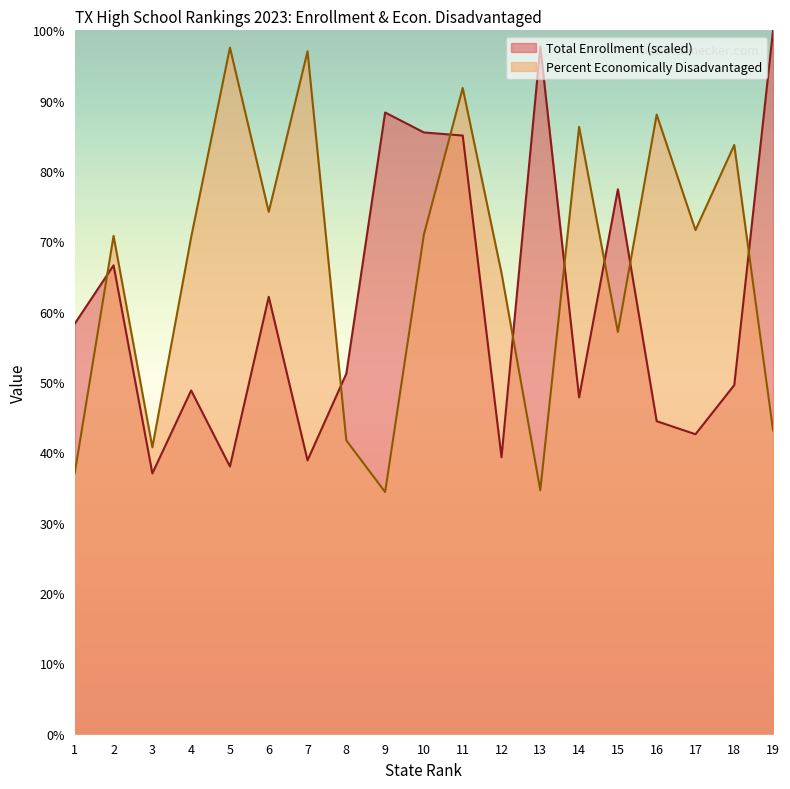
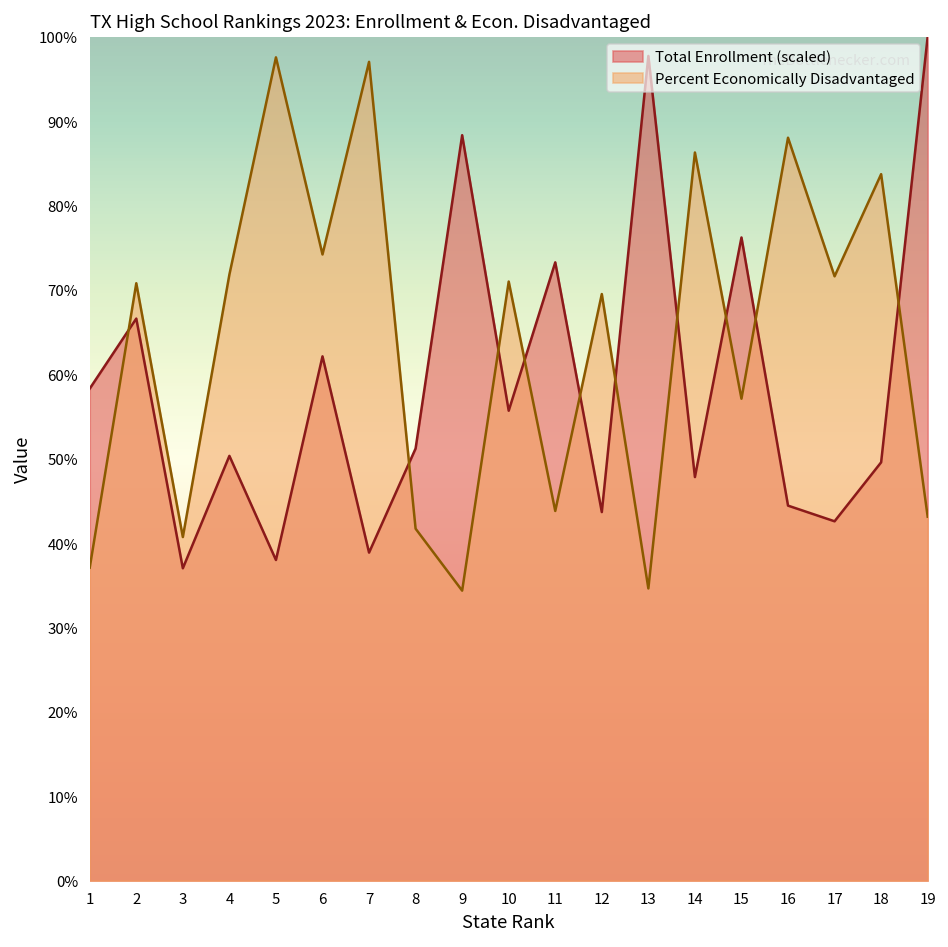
  {
    "Total Enrollment (scaled)": {
      "1": "58%",
      "2": "67%",
      "3": "37%",
-     "4": "49%",
+     "4": "50%",
      "5": "38%",
      "6": "62%",
      "7": "39%",
      "8": "51%",
      "9": "88%",
-     "10": "85%",
-     "11": "85%",
-     "12": "39%",
+     "10": "56%",
+     "11": "73%",
+     "12": "44%",
      "14": "48%",
-     "15": "77%",
+     "15": "76%",
      "16": "44%",
      "17": "43%",
      "18": "50%",
      "19": "100%"
    },
    "Percent Economically Disadvantaged": {
      "1": "37%",
      "2": "71%",
      "3": "41%",
-     "4": "71%",
+     "4": "72%",
      "5": "98%",
      "6": "74%",
      "7": "97%",
      "8": "42%",
      "9": "34%",
      "10": "71%",
-     "11": "92%",
-     "12": "66%",
+     "11": "44%",
+     "12": "70%",
      "13": "35%",
      "14": "86%",
      "15": "57%",
      "16": "88%",
      "17": "72%",
      "18": "84%",
      "19": "43%"
    }
  }
